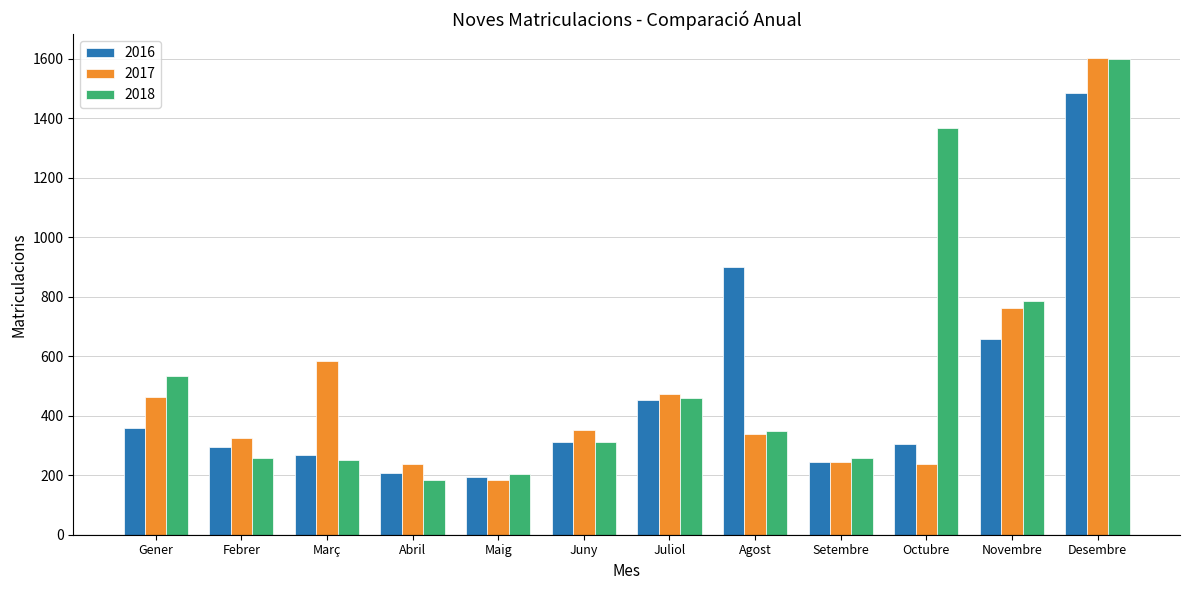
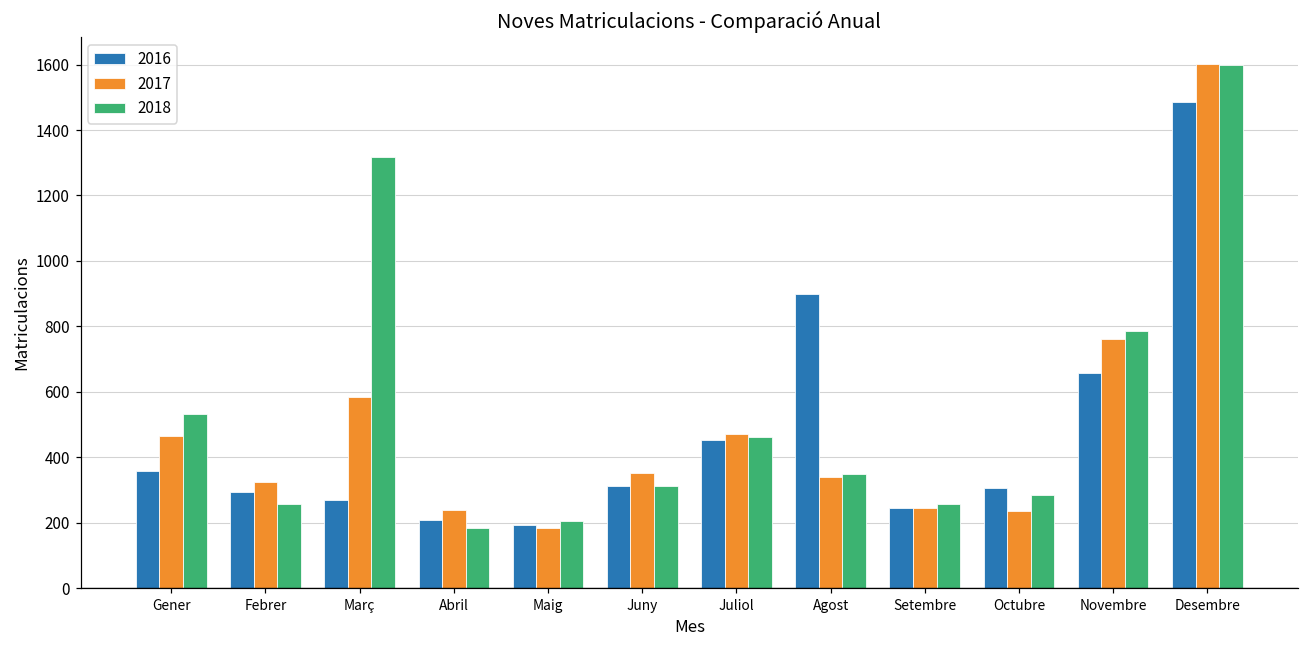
  {
    "2016": {
      "Gener": 360,
      "Febrer": 300,
      "Març": 270,
      "Abril": 210,
      "Maig": 190,
      "Juny": 310,
      "Juliol": 450,
      "Agost": 900,
      "Setembre": 240,
      "Octubre": 310,
      "Novembre": 660,
      "Desembre": 1490
    },
    "2017": {
      "Gener": 460,
      "Febrer": 320,
      "Març": 580,
      "Abril": 240,
      "Maig": 180,
      "Juny": 350,
      "Juliol": 470,
      "Agost": 340,
      "Setembre": 250,
      "Octubre": 240,
      "Novembre": 760,
      "Desembre": 1600
    },
    "2018": {
      "Gener": 530,
      "Febrer": 260,
-     "Març": 250,
+     "Març": 1320,
      "Abril": 180,
      "Maig": 200,
      "Juny": 310,
      "Juliol": 460,
      "Agost": 350,
      "Setembre": 260,
-     "Octubre": 1370,
+     "Octubre": 290,
      "Novembre": 790,
      "Desembre": 1600
    }
  }
